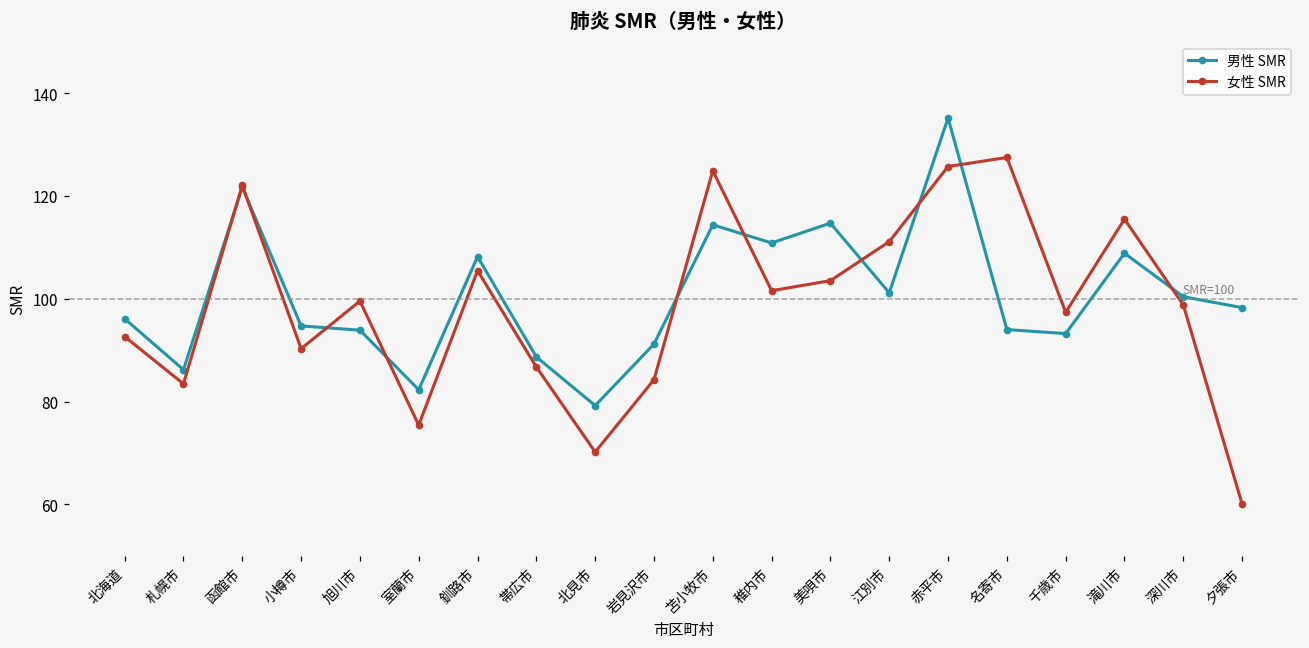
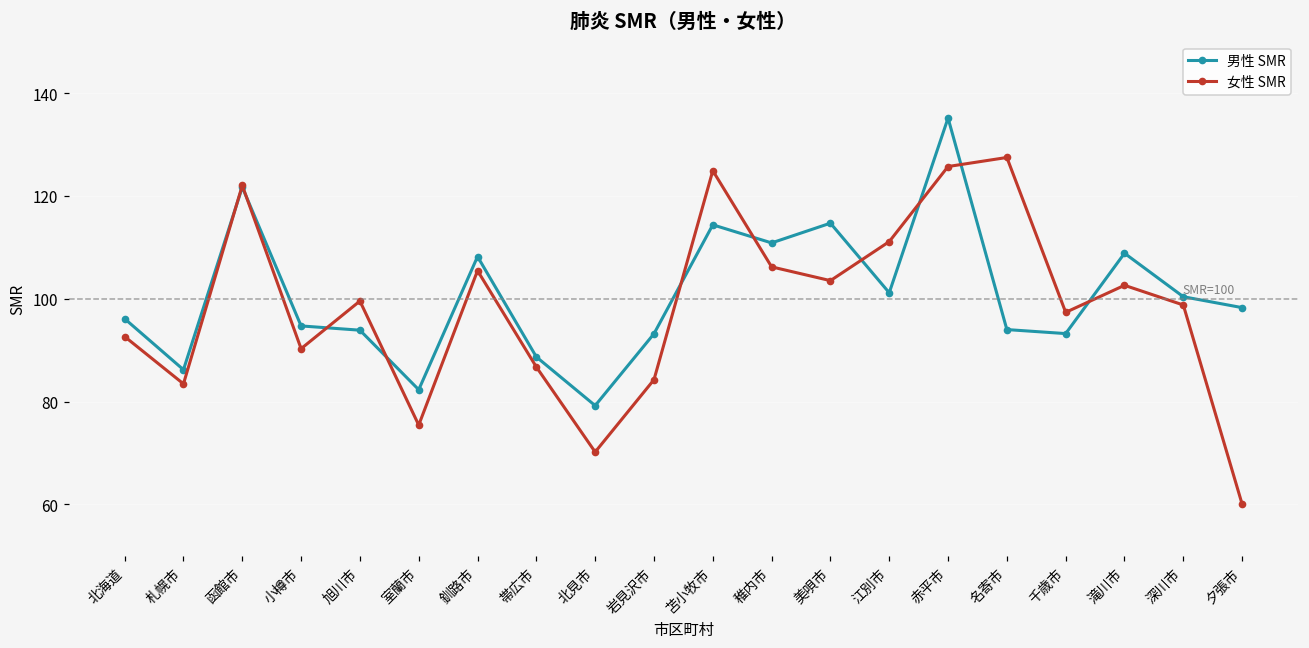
  {
    "男性 SMR": {
      "北海道": 96,
      "札幌市": 86,
      "小樽市": 95,
      "旭川市": 94,
      "室蘭市": 82,
      "釧路市": 108,
      "帯広市": 89,
      "北見市": 79,
-     "岩見沢市": 91,
+     "岩見沢市": 93,
      "苫小牧市": 114,
      "稚内市": 111,
      "美唄市": 115,
      "江別市": 101,
      "赤平市": 135,
      "名寄市": 94,
      "千歳市": 93,
      "滝川市": 109,
      "夕張市": 98
    },
    "女性 SMR": {
      "北海道": 93,
      "札幌市": 83,
      "小樽市": 90,
      "旭川市": 100,
      "室蘭市": 75,
      "釧路市": 105,
      "帯広市": 87,
      "北見市": 70,
      "岩見沢市": 84,
      "苫小牧市": 125,
-     "稚内市": 102,
+     "稚内市": 106,
      "美唄市": 104,
      "江別市": 111,
      "赤平市": 126,
      "名寄市": 127,
      "千歳市": 97,
-     "滝川市": 115,
+     "滝川市": 103,
      "深川市": 99,
      "夕張市": 60
    }
  }
